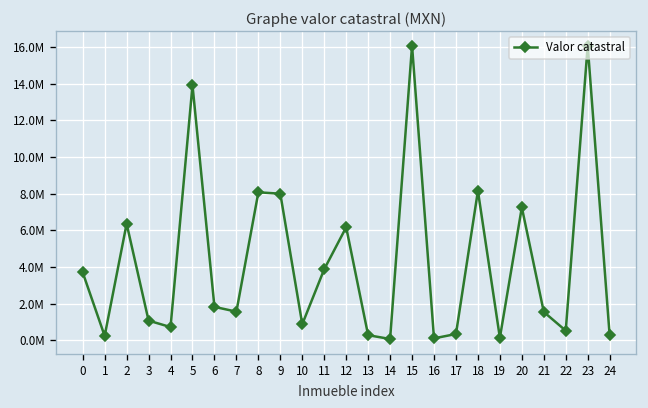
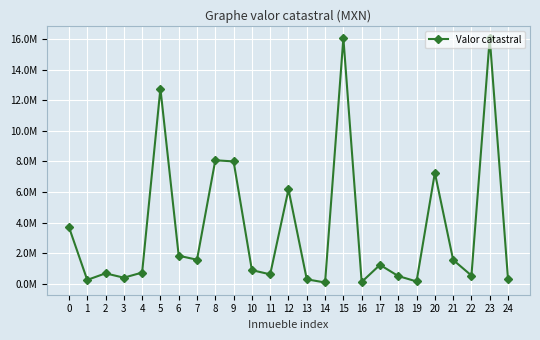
  {
    "0": 3700000,
    "1": 200000,
-   "2": 6400000,
-   "3": 1100000,
+   "2": 700000,
+   "3": 400000,
    "4": 700000,
-   "5": 13900000,
+   "5": 12800000,
    "6": 1800000,
    "7": 1600000,
    "8": 8100000,
    "9": 8000000,
    "10": 900000,
-   "11": 3900000,
+   "11": 600000,
    "12": 6200000,
    "13": 300000,
    "14": 100000,
    "15": 16100000,
    "16": 100000,
-   "17": 300000,
-   "18": 8200000,
+   "17": 1200000,
+   "18": 500000,
    "19": 100000,
    "20": 7300000,
    "21": 1600000,
    "22": 500000,
    "24": 300000
  }
